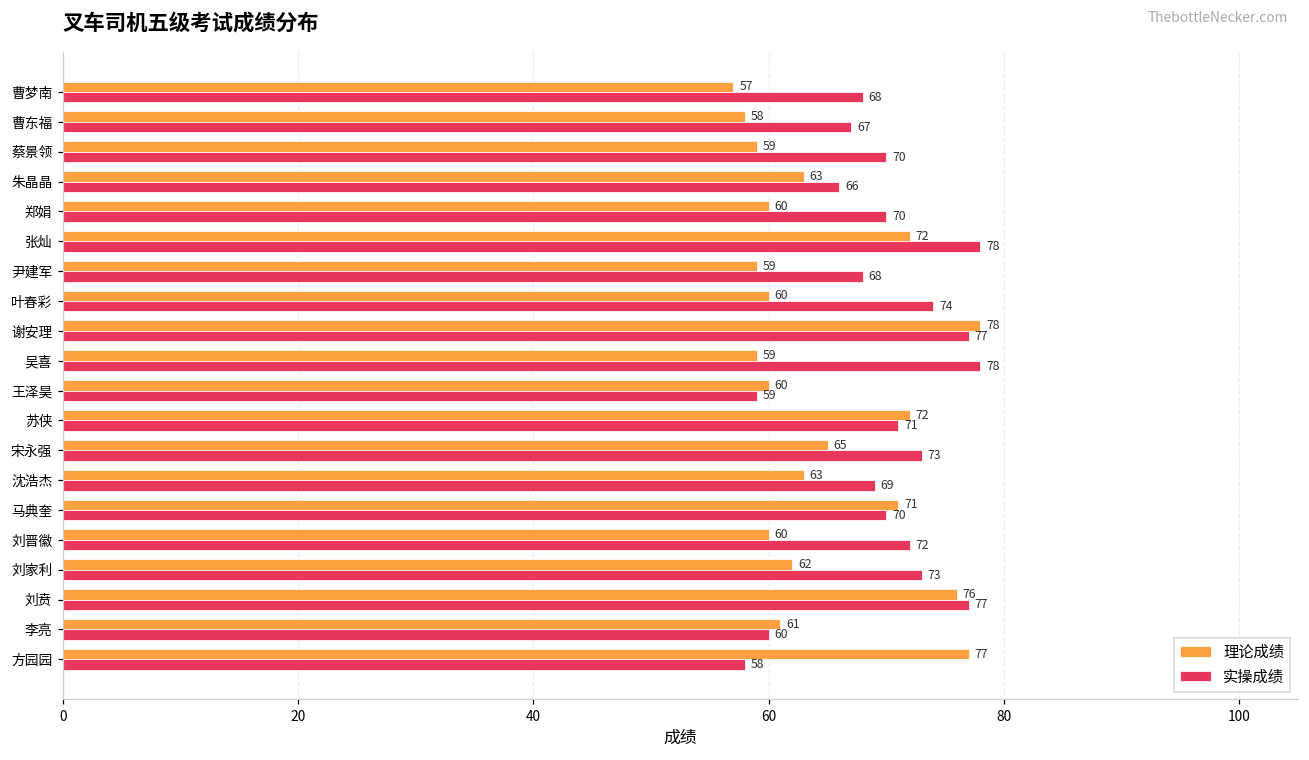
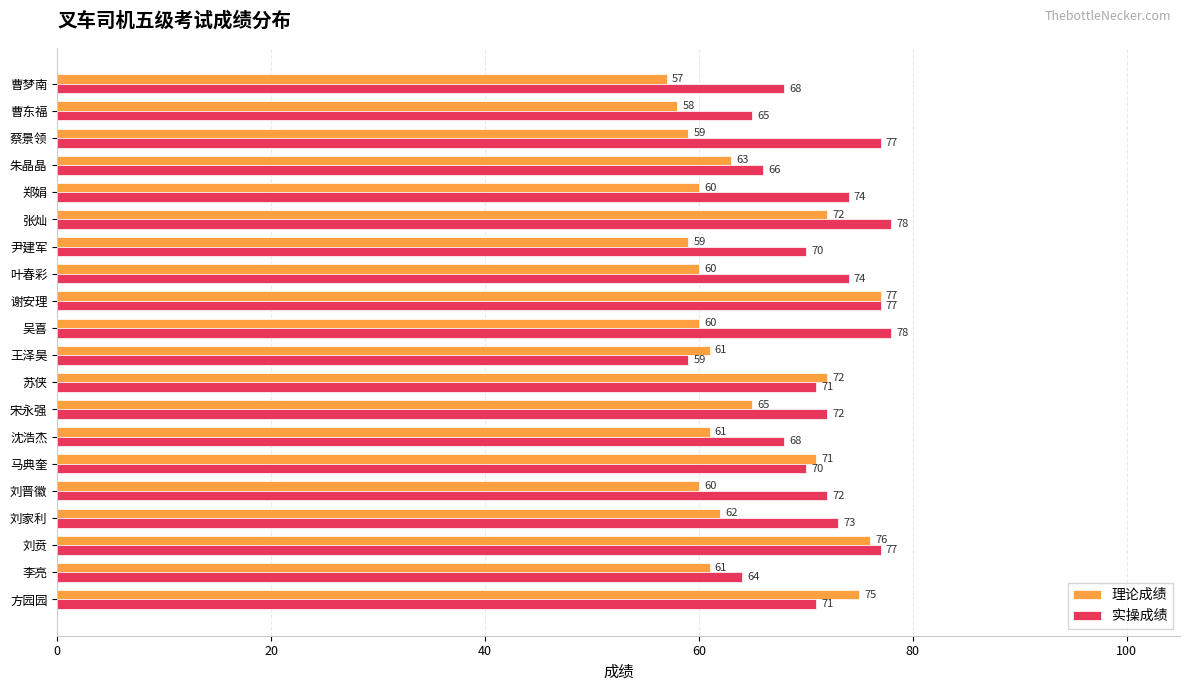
  {
    "理论成绩": {
      "曹梦南": 57,
      "曹东福": 58,
      "蔡景领": 59,
      "朱晶晶": 63,
      "郑娟": 60,
      "张灿": 72,
      "尹建军": 59,
      "叶春彩": 60,
-     "谢安理": 78,
-     "吴喜": 59,
-     "王泽昊": 60,
+     "谢安理": 77,
+     "吴喜": 60,
+     "王泽昊": 61,
      "苏侠": 72,
      "宋永强": 65,
-     "沈浩杰": 63,
+     "沈浩杰": 61,
      "马典奎": 71,
      "刘晋徽": 60,
      "刘家利": 62,
      "刘贲": 76,
      "李亮": 61,
-     "方园园": 77
+     "方园园": 75
    },
    "实操成绩": {
      "曹梦南": 68,
-     "曹东福": 67,
-     "蔡景领": 70,
+     "曹东福": 65,
+     "蔡景领": 77,
      "朱晶晶": 66,
-     "郑娟": 70,
+     "郑娟": 74,
      "张灿": 78,
-     "尹建军": 68,
+     "尹建军": 70,
      "叶春彩": 74,
      "谢安理": 77,
      "吴喜": 78,
      "王泽昊": 59,
      "苏侠": 71,
-     "宋永强": 73,
-     "沈浩杰": 69,
+     "宋永强": 72,
+     "沈浩杰": 68,
      "马典奎": 70,
      "刘晋徽": 72,
      "刘家利": 73,
      "刘贲": 77,
-     "李亮": 60,
-     "方园园": 58
+     "李亮": 64,
+     "方园园": 71
    }
  }
